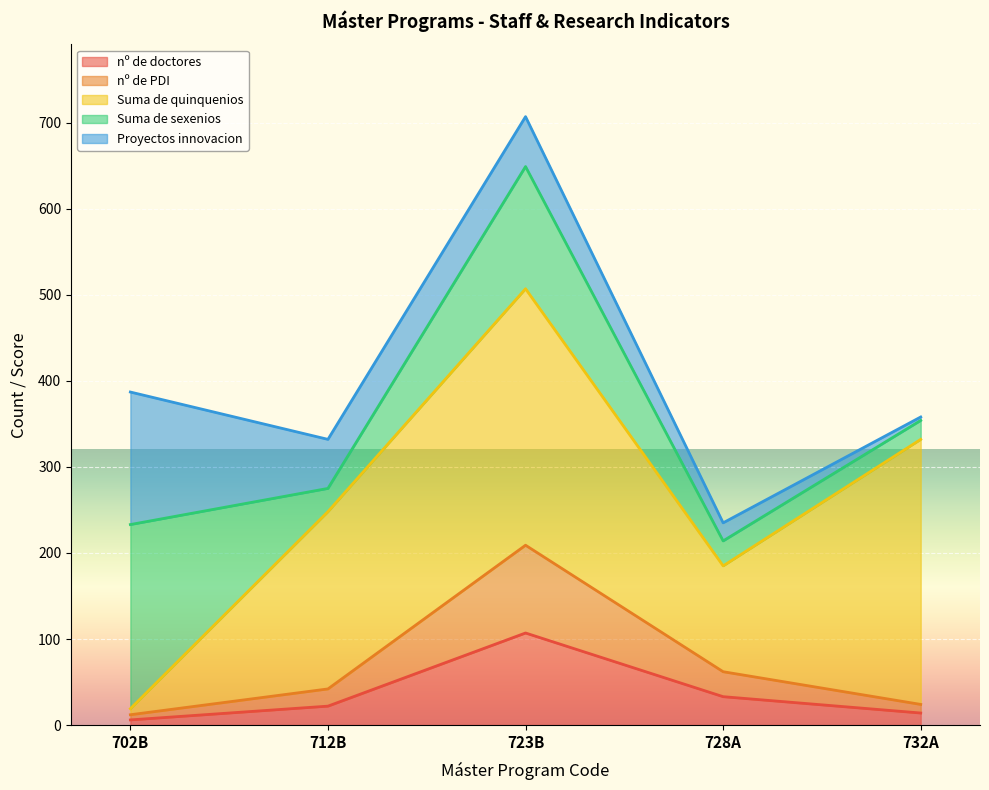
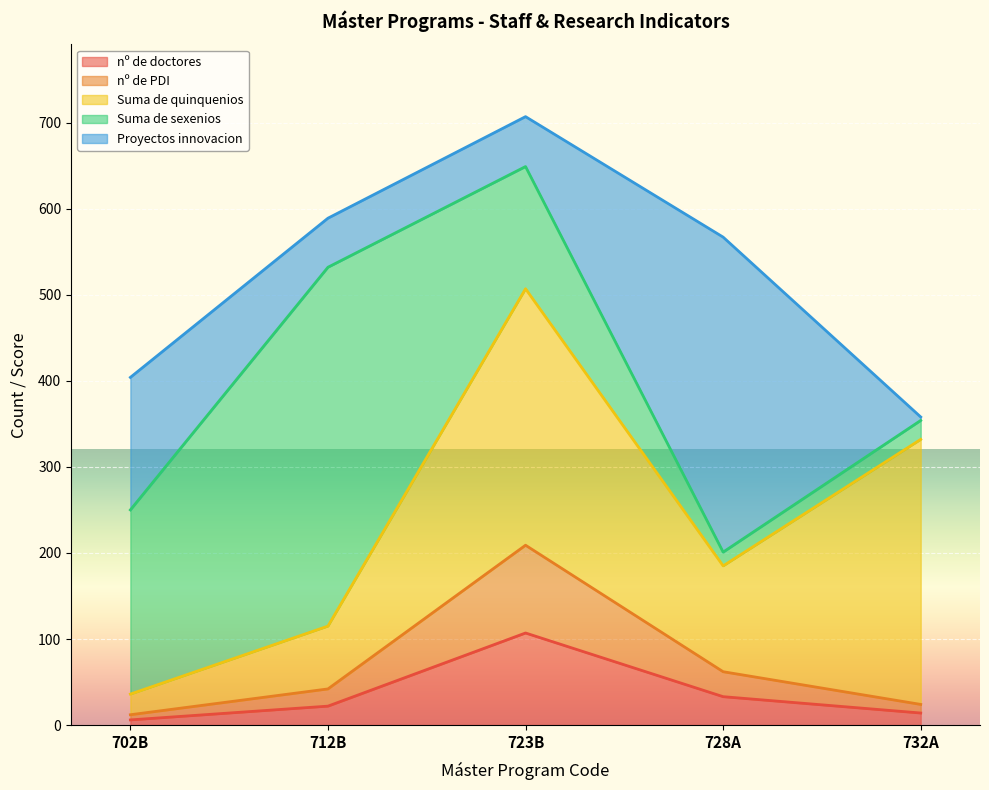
  {
    "Suma de quinquenios": {
-     "702B": 10,
-     "712B": 210,
+     "702B": 20,
+     "712B": 70,
      "723B": 300,
      "728A": 120,
      "732A": 310
    },
    "Suma de sexenios": {
      "702B": 210,
-     "712B": 30,
+     "712B": 420,
      "723B": 140,
-     "728A": 30,
+     "728A": 20,
      "732A": 20
    },
    "Proyectos innovacion": {
      "702B": 150,
      "712B": 60,
      "723B": 60,
-     "728A": 20,
+     "728A": 370,
      "732A": 0
    }
  }
